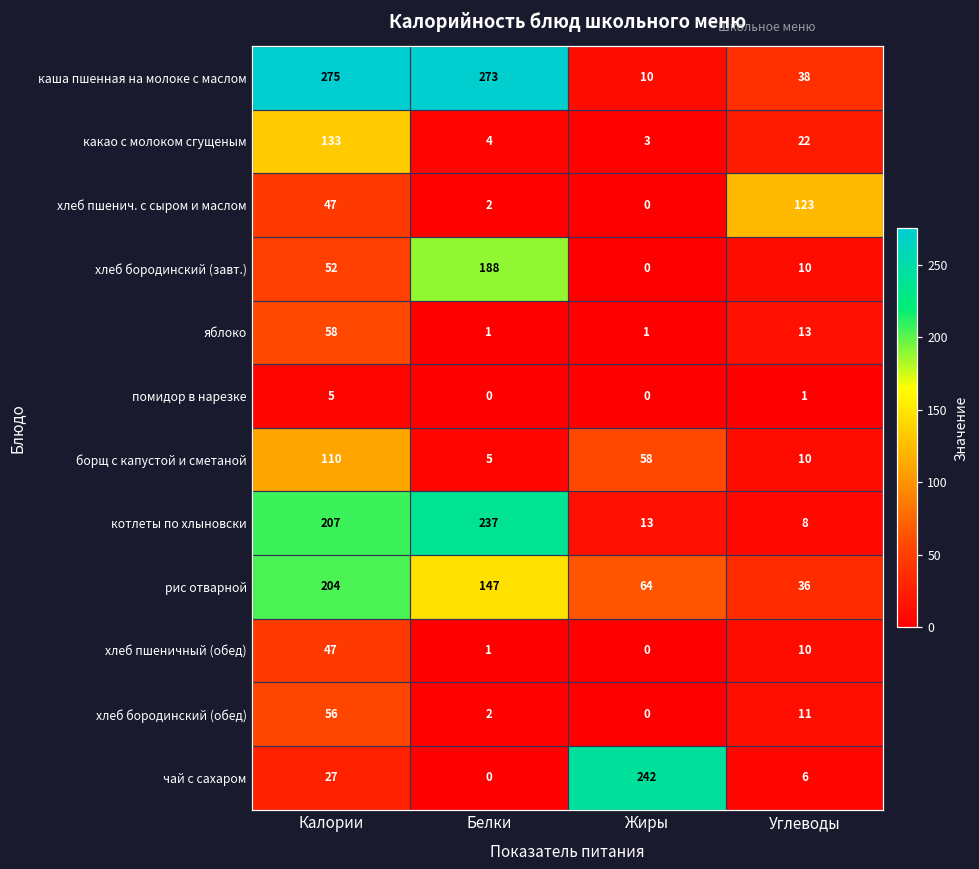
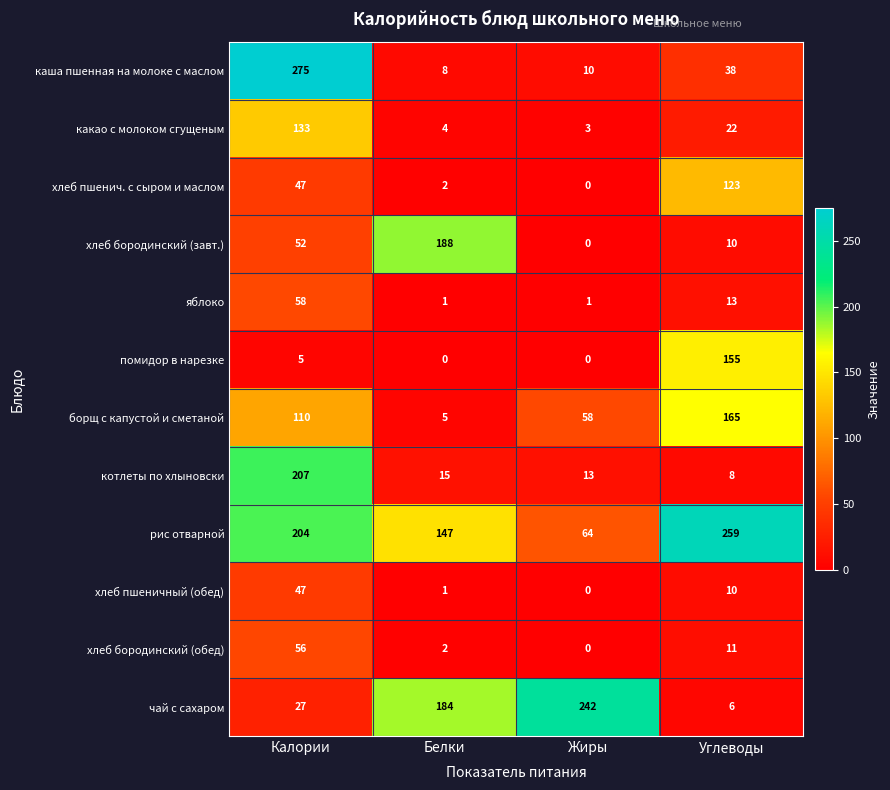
  {
    "каша пшенная на молоке с маслом": {
      "Калории": 275,
-     "Белки": 273,
+     "Белки": 8,
      "Жиры": 10,
      "Углеводы": 38
    },
    "какао с молоком сгущеным": {
      "Калории": 133,
      "Белки": 4,
      "Жиры": 3,
      "Углеводы": 22
    },
    "хлеб пшенич. с сыром и маслом": {
      "Калории": 47,
      "Белки": 2,
      "Жиры": 0,
      "Углеводы": 123
    },
    "хлеб бородинский (завт.)": {
      "Калории": 52,
      "Белки": 188,
      "Жиры": 0,
      "Углеводы": 10
    },
    "яблоко": {
      "Калории": 58,
      "Белки": 1,
      "Жиры": 1,
      "Углеводы": 13
    },
    "помидор в нарезке": {
      "Калории": 5,
      "Белки": 0,
      "Жиры": 0,
-     "Углеводы": 1
+     "Углеводы": 155
    },
    "борщ с капустой и сметаной": {
      "Калории": 110,
      "Белки": 5,
      "Жиры": 58,
-     "Углеводы": 10
+     "Углеводы": 165
    },
    "котлеты по хлыновски": {
      "Калории": 207,
-     "Белки": 237,
+     "Белки": 15,
      "Жиры": 13,
      "Углеводы": 8
    },
    "рис отварной": {
      "Калории": 204,
      "Белки": 147,
      "Жиры": 64,
-     "Углеводы": 36
+     "Углеводы": 259
    },
    "хлеб пшеничный (обед)": {
      "Калории": 47,
      "Белки": 1,
      "Жиры": 0,
      "Углеводы": 10
    },
    "хлеб бородинский (обед)": {
      "Калории": 56,
      "Белки": 2,
      "Жиры": 0,
      "Углеводы": 11
    },
    "чай с сахаром": {
      "Калории": 27,
-     "Белки": 0,
+     "Белки": 184,
      "Жиры": 242,
      "Углеводы": 6
    }
  }
